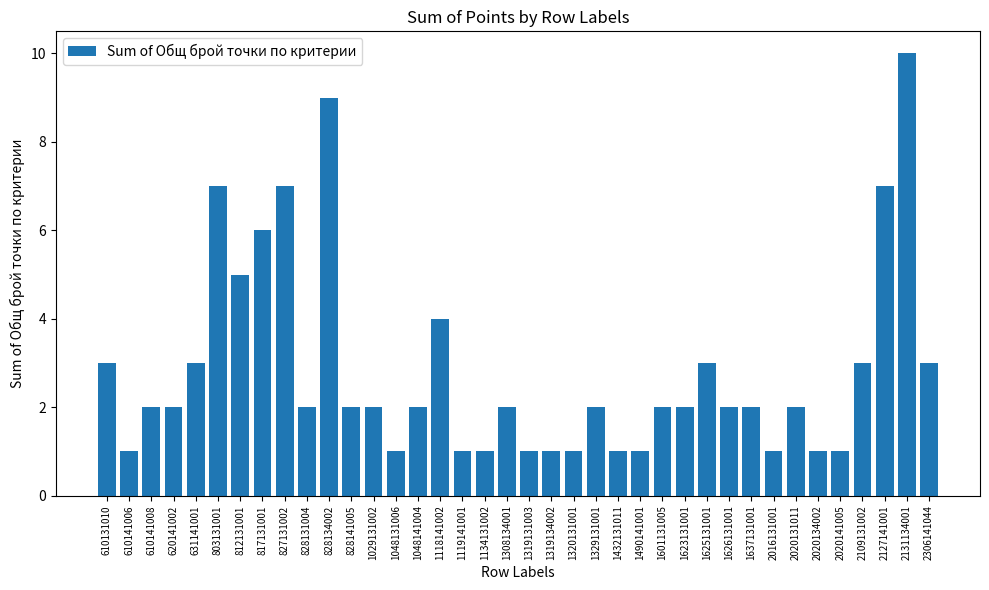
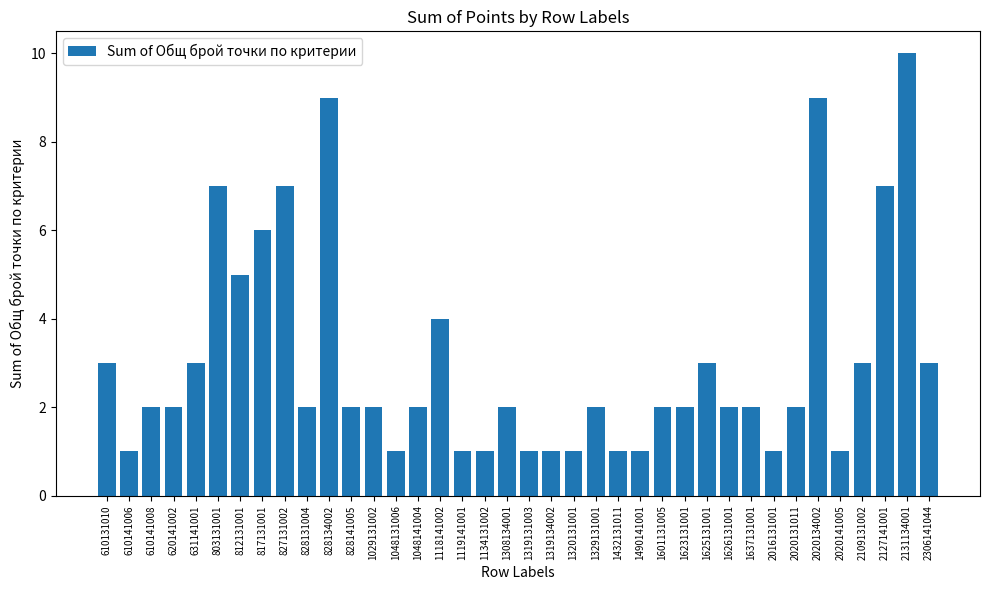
  {
    "610131010": 3,
    "610141006": 1,
    "610141008": 2,
    "620141002": 2,
    "631141001": 3,
    "803131001": 7,
    "812131001": 5,
    "817131001": 6,
    "827131002": 7,
    "828131004": 2,
    "828134002": 9,
    "828141005": 2,
    "1029131002": 2,
    "1048131006": 1,
    "1048141004": 2,
    "1118141002": 4,
    "1119141001": 1,
    "1134131002": 1,
    "1308134001": 2,
    "1319131003": 1,
    "1319134002": 1,
    "1320131001": 1,
    "1329131001": 2,
    "1432131011": 1,
    "1490141001": 1,
    "1601131005": 2,
    "1623131001": 2,
    "1625131001": 3,
    "1626131001": 2,
    "1637131001": 2,
    "2016131001": 1,
    "2020131011": 2,
-   "2020134002": 1,
+   "2020134002": 9,
    "2020141005": 1,
    "2109131002": 3,
    "2127141001": 7,
    "2131134001": 10,
    "2306141044": 3
  }
